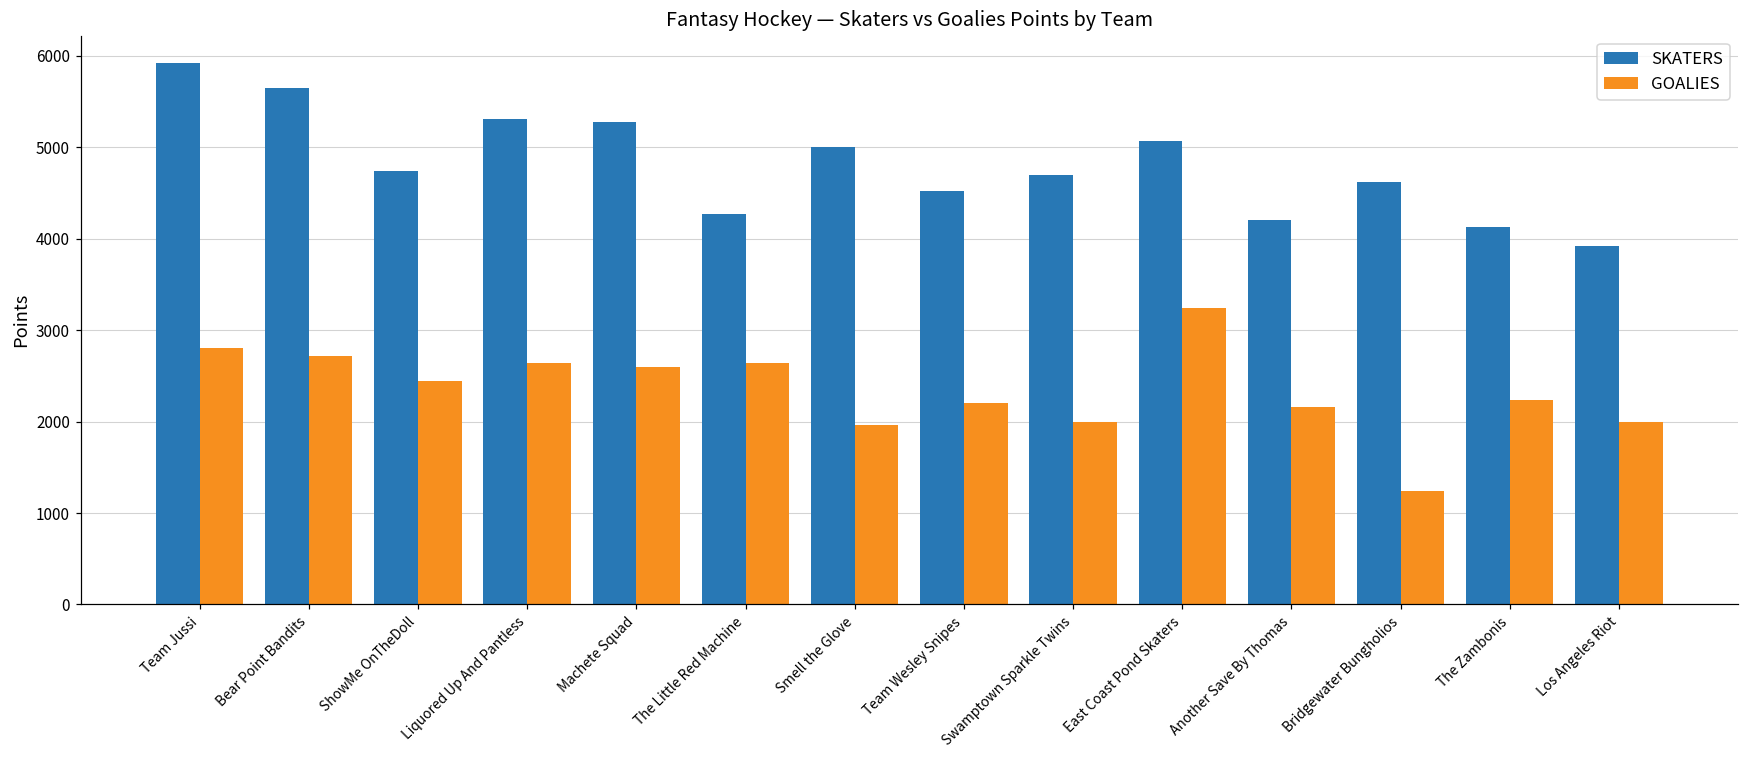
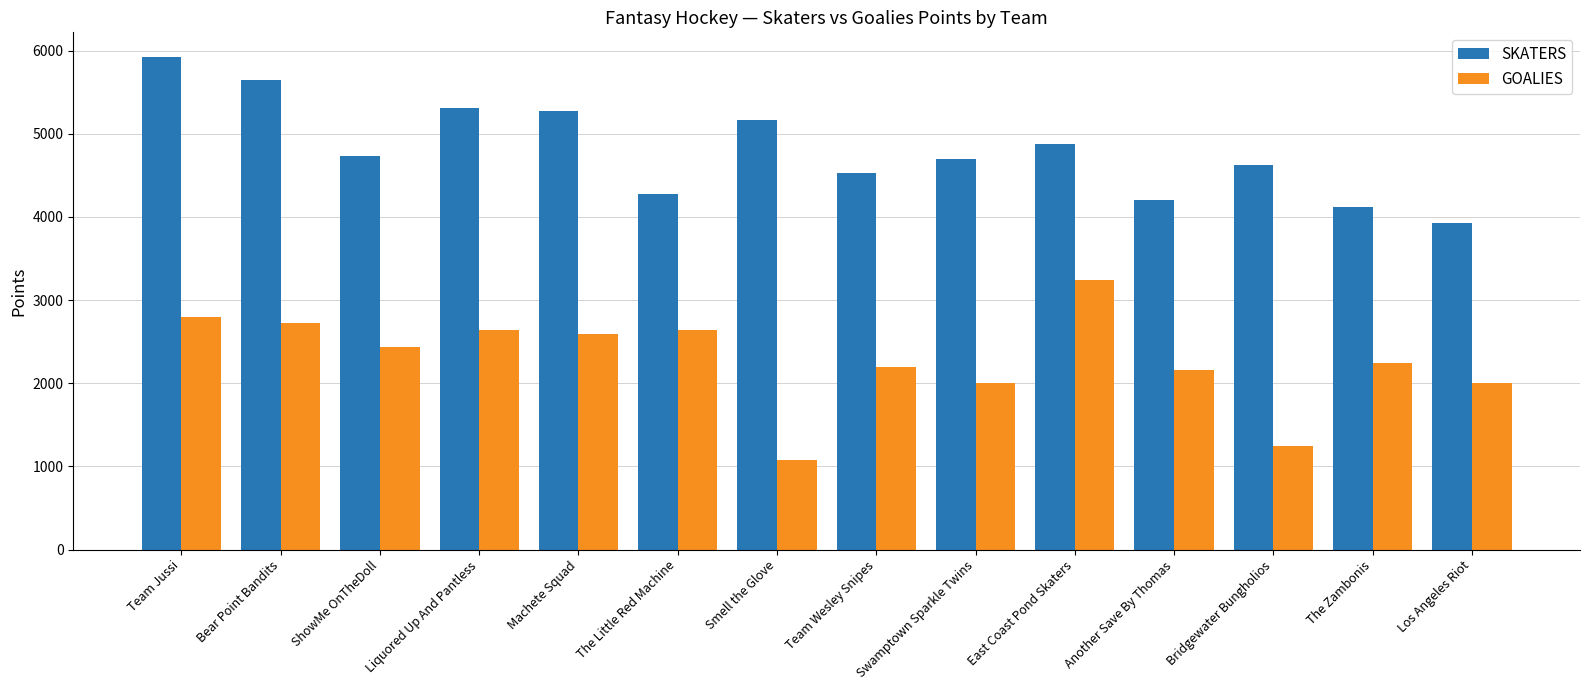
  {
    "SKATERS": {
      "Team Jussi": 5900,
      "Bear Point Bandits": 5700,
      "ShowMe OnTheDoll": 4700,
      "Liquored Up And Pantless": 5300,
      "Machete Squad": 5300,
      "The Little Red Machine": 4300,
-     "Smell the Glove": 5000,
+     "Smell the Glove": 5200,
      "Team Wesley Snipes": 4500,
      "Swamptown Sparkle Twins": 4700,
-     "East Coast Pond Skaters": 5100,
+     "East Coast Pond Skaters": 4900,
      "Another Save By Thomas": 4200,
      "Bridgewater Bungholios": 4600,
      "The Zambonis": 4100,
      "Los Angeles Riot": 3900
    },
    "GOALIES": {
      "Team Jussi": 2800,
      "Bear Point Bandits": 2700,
      "ShowMe OnTheDoll": 2400,
      "Liquored Up And Pantless": 2600,
      "Machete Squad": 2600,
      "The Little Red Machine": 2600,
-     "Smell the Glove": 2000,
+     "Smell the Glove": 1100,
      "Team Wesley Snipes": 2200,
      "Swamptown Sparkle Twins": 2000,
      "East Coast Pond Skaters": 3200,
      "Another Save By Thomas": 2200,
      "Bridgewater Bungholios": 1200,
      "The Zambonis": 2200,
      "Los Angeles Riot": 2000
    }
  }
